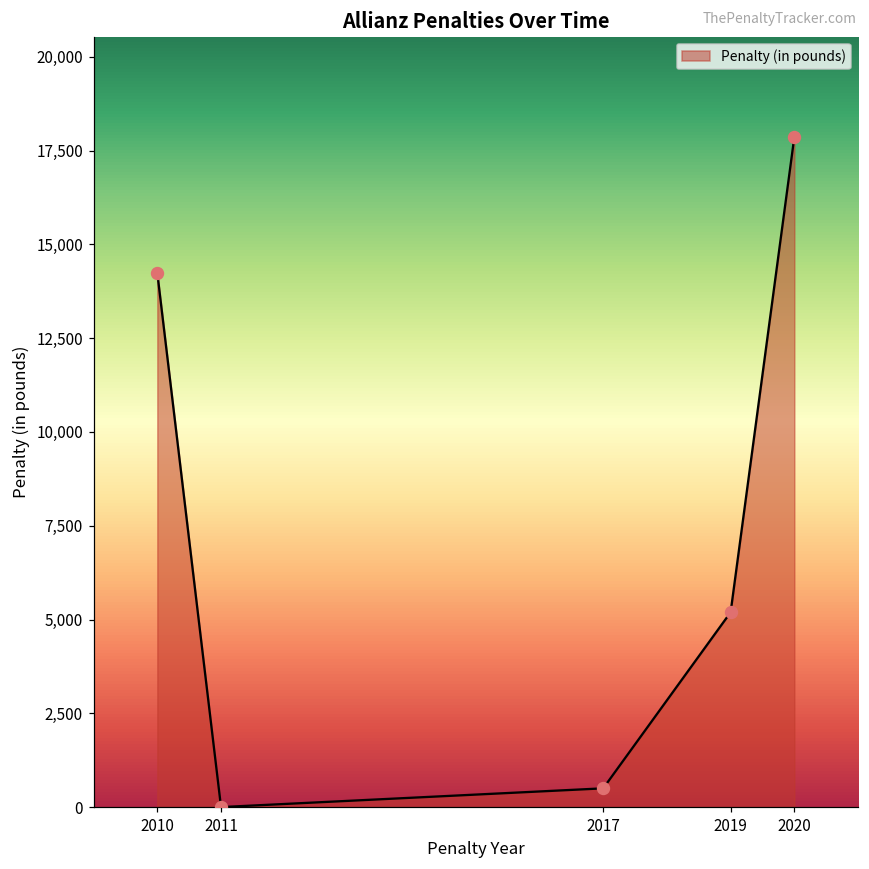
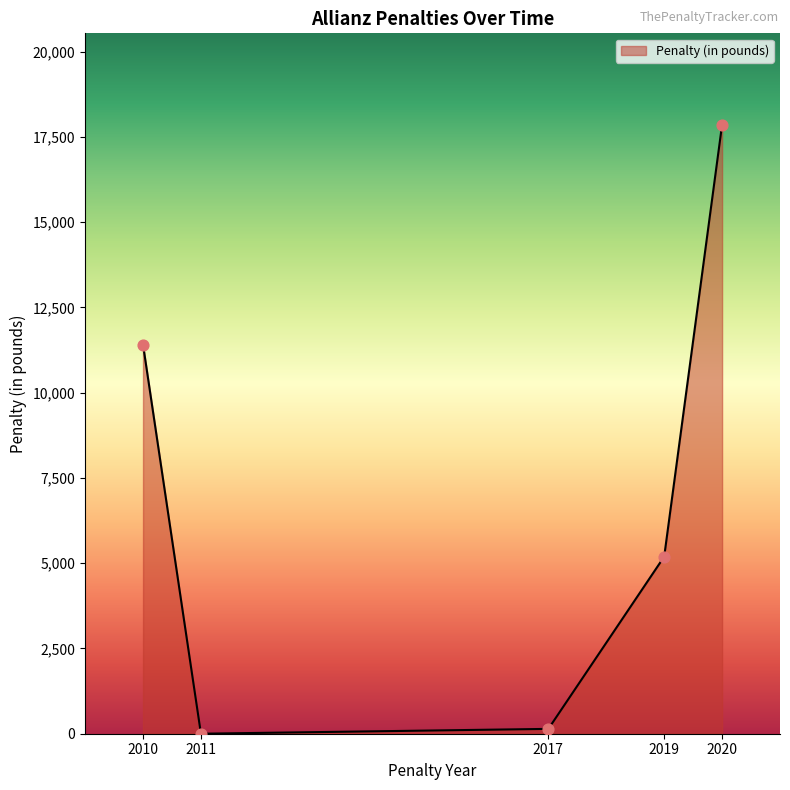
  {
-   "2010": "14,200",
+   "2010": "11,400",
    "2011": "0",
-   "2017": "500",
+   "2017": "100",
    "2019": "5,200",
    "2020": "17,900"
  }
